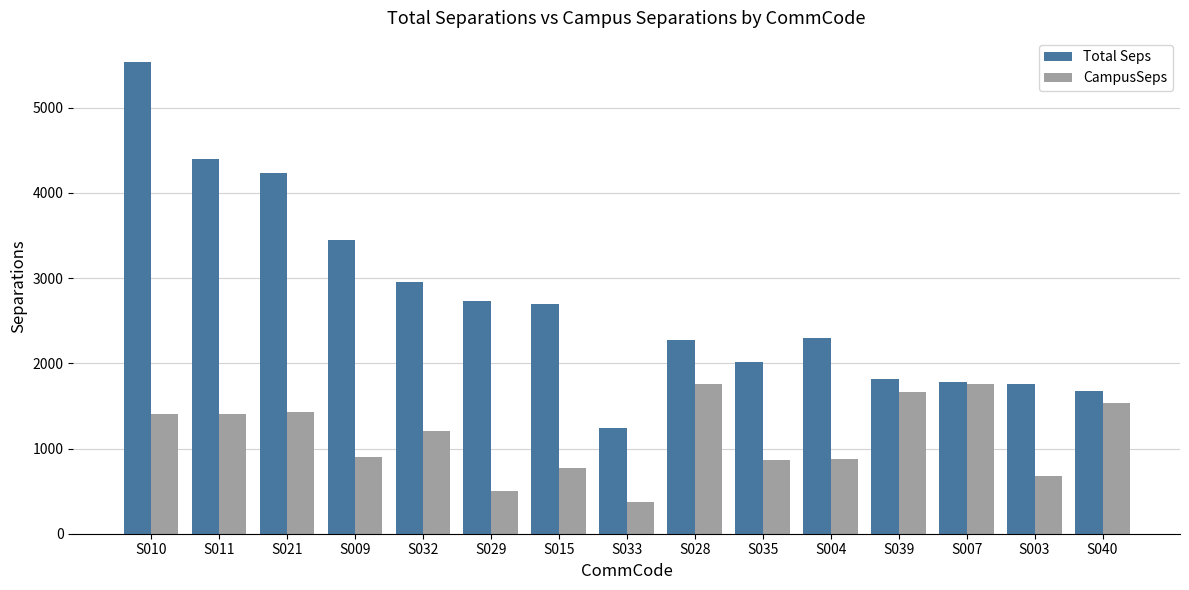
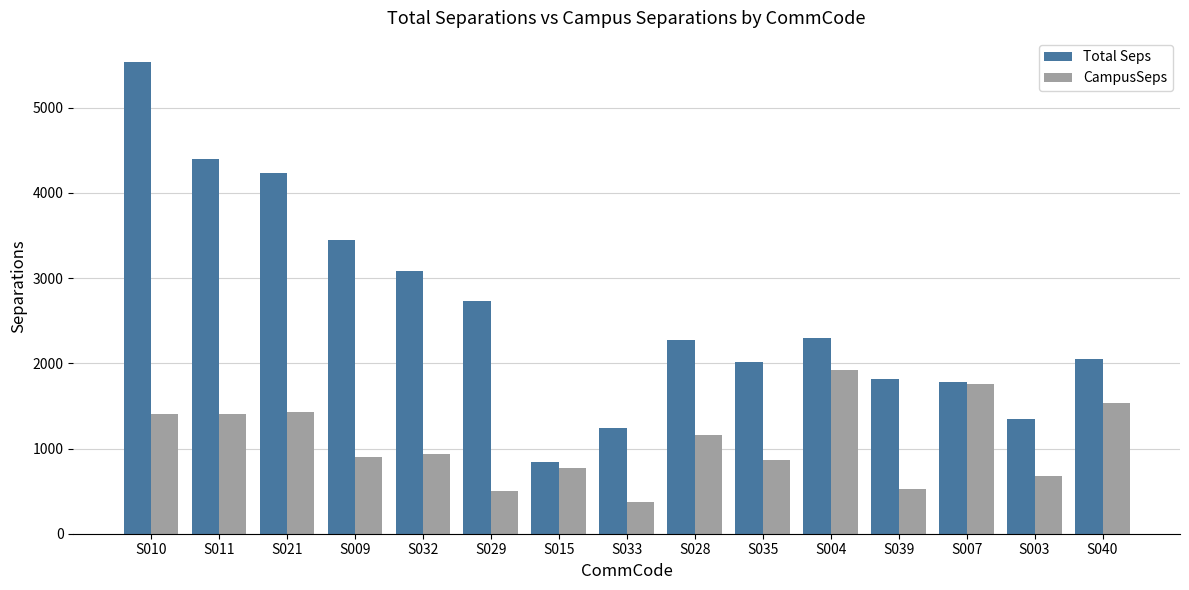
  {
    "Total Seps": {
      "S010": 5500,
      "S011": 4400,
      "S021": 4200,
      "S009": 3400,
-     "S032": 3000,
+     "S032": 3100,
      "S029": 2700,
-     "S015": 2700,
+     "S015": 800,
      "S033": 1200,
      "S028": 2300,
      "S035": 2000,
      "S004": 2300,
      "S039": 1800,
      "S007": 1800,
-     "S003": 1800,
-     "S040": 1700
+     "S003": 1300,
+     "S040": 2000
    },
    "CampusSeps": {
      "S010": 1400,
      "S011": 1400,
      "S021": 1400,
      "S009": 900,
-     "S032": 1200,
+     "S032": 900,
      "S029": 500,
      "S015": 800,
      "S033": 400,
-     "S028": 1800,
+     "S028": 1200,
      "S035": 900,
-     "S004": 900,
-     "S039": 1700,
+     "S004": 1900,
+     "S039": 500,
      "S007": 1800,
      "S003": 700,
      "S040": 1500
    }
  }
